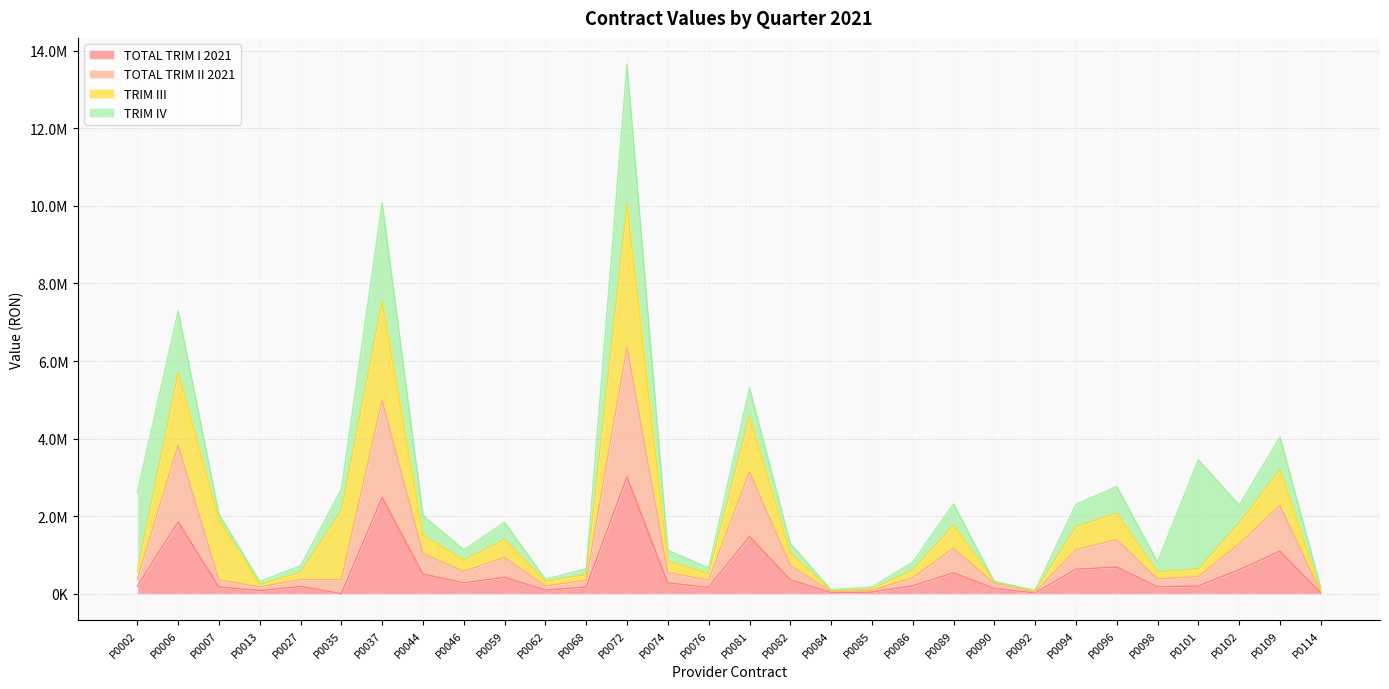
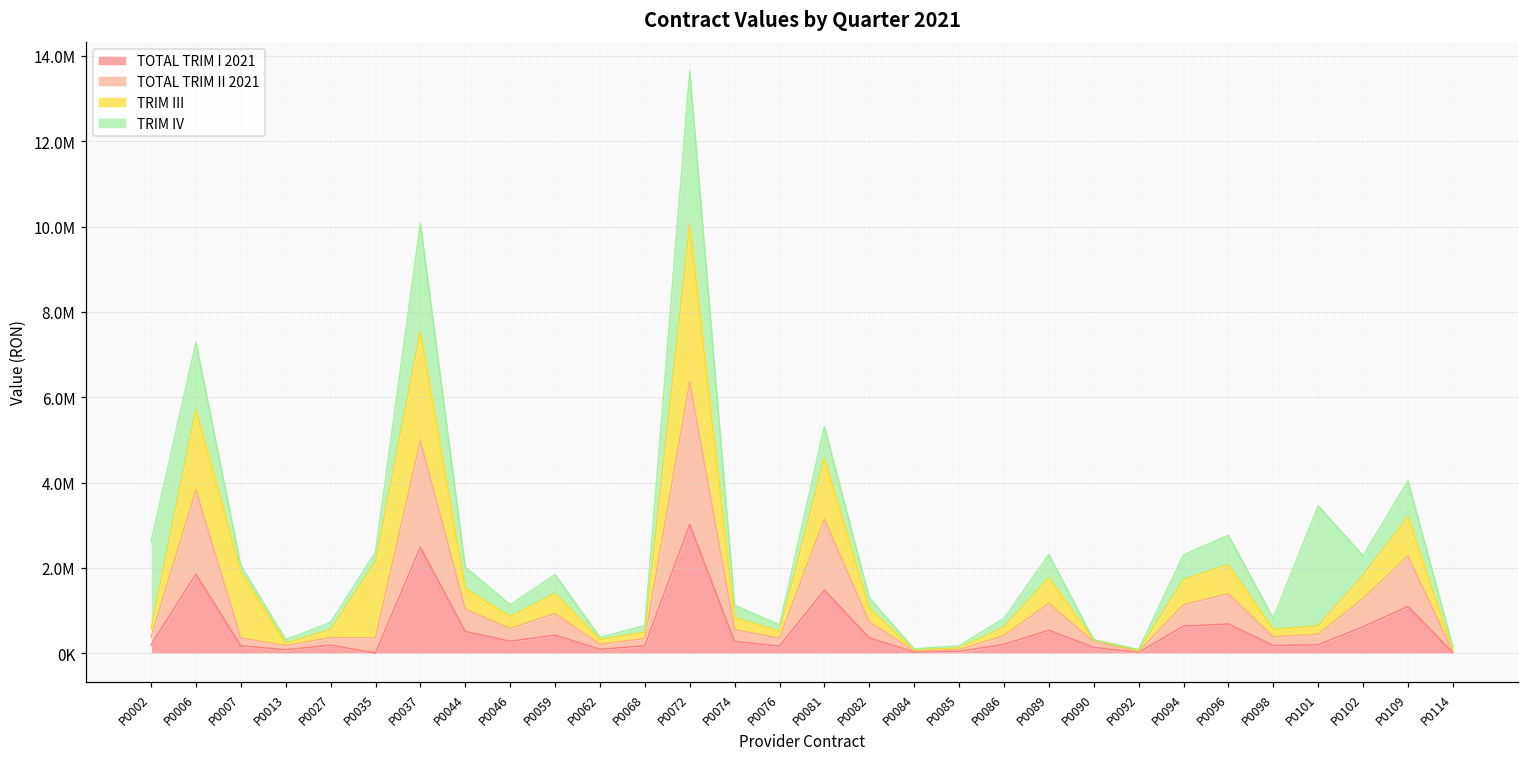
  {
    "TRIM III": {
      "P0002": 200000,
      "P0006": 1900000,
      "P0007": 1500000,
      "P0027": 200000,
      "P0035": 1800000,
      "P0037": 2600000,
      "P0044": 500000,
      "P0046": 300000,
      "P0059": 500000,
      "P0068": 100000,
      "P0072": 3700000,
      "P0074": 300000,
      "P0076": 200000,
      "P0081": 1400000,
      "P0082": 300000,
      "P0086": 200000,
      "P0089": 600000,
      "P0094": 600000,
      "P0096": 700000,
      "P0098": 200000,
      "P0101": 200000,
      "P0102": 500000,
      "P0109": 900000
    },
    "TRIM IV": {
      "P0002": 2000000,
      "P0006": 1600000,
      "P0007": 200000,
      "P0013": 100000,
      "P0027": 200000,
-     "P0035": 500000,
+     "P0035": 200000,
      "P0037": 2500000,
      "P0044": 500000,
      "P0046": 300000,
      "P0059": 400000,
      "P0068": 200000,
      "P0072": 3600000,
      "P0074": 300000,
      "P0076": 100000,
      "P0081": 700000,
      "P0082": 200000,
      "P0086": 200000,
      "P0089": 500000,
      "P0094": 600000,
      "P0096": 700000,
      "P0098": 300000,
      "P0101": 2800000,
      "P0102": 500000,
      "P0109": 800000,
      "P0114": 100000
    }
  }
